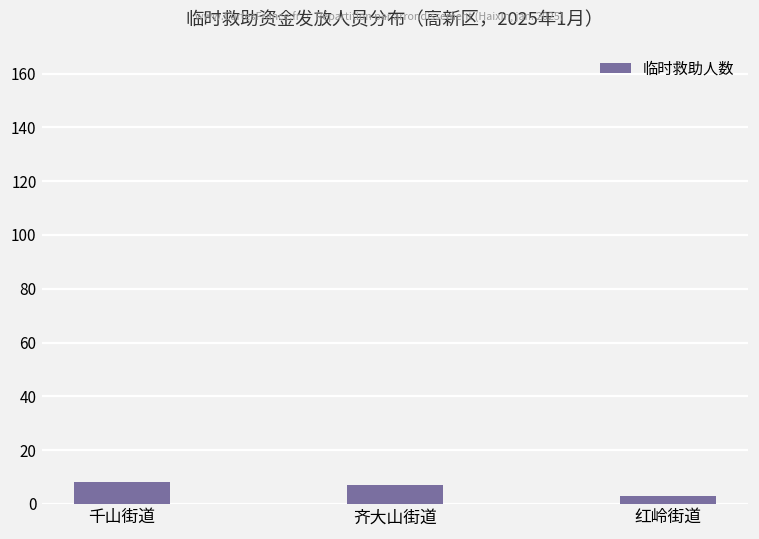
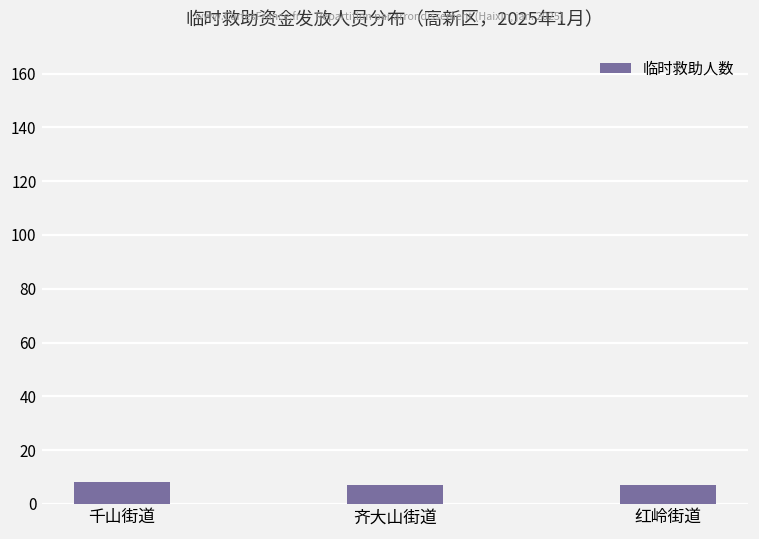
  {
    "千山街道": 8,
    "齐大山街道": 7,
-   "红岭街道": 3
+   "红岭街道": 7
  }
